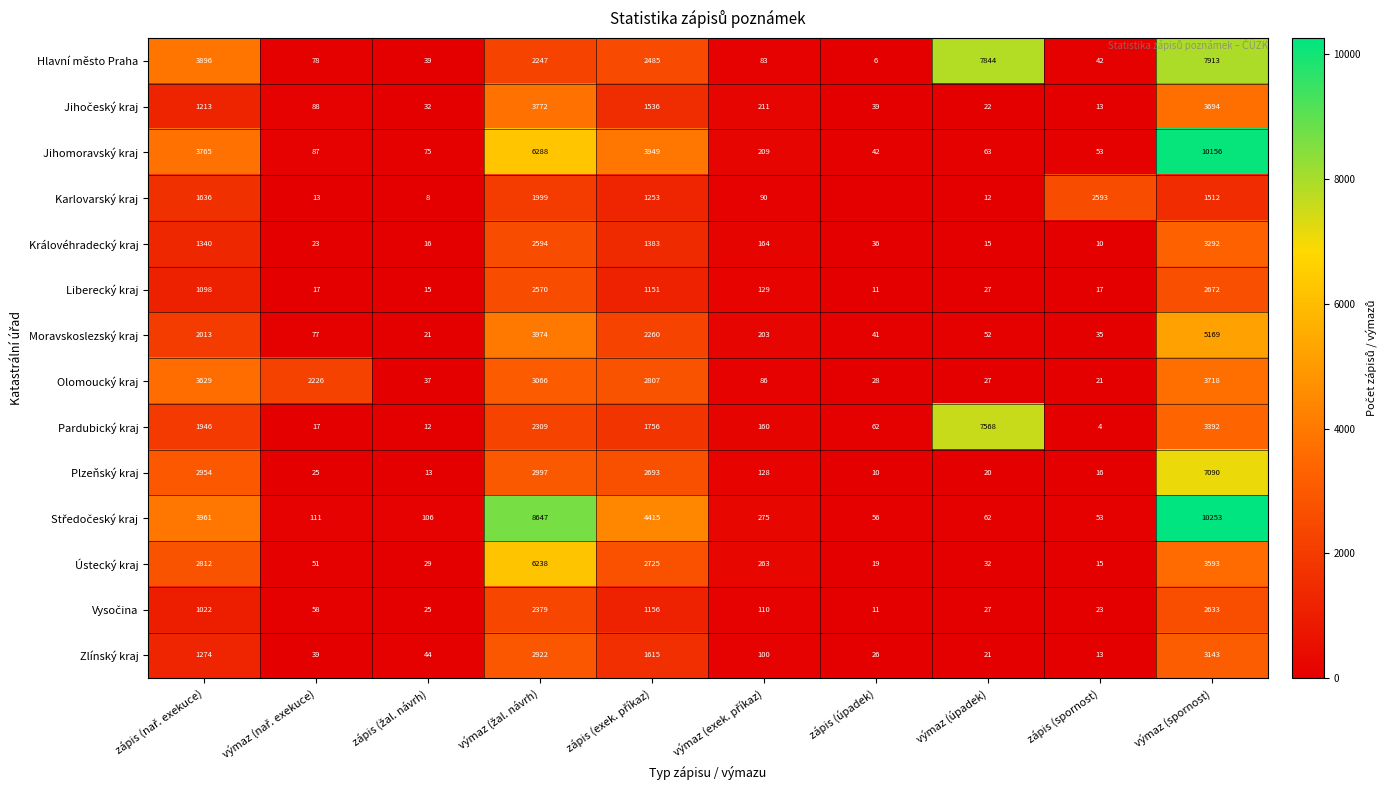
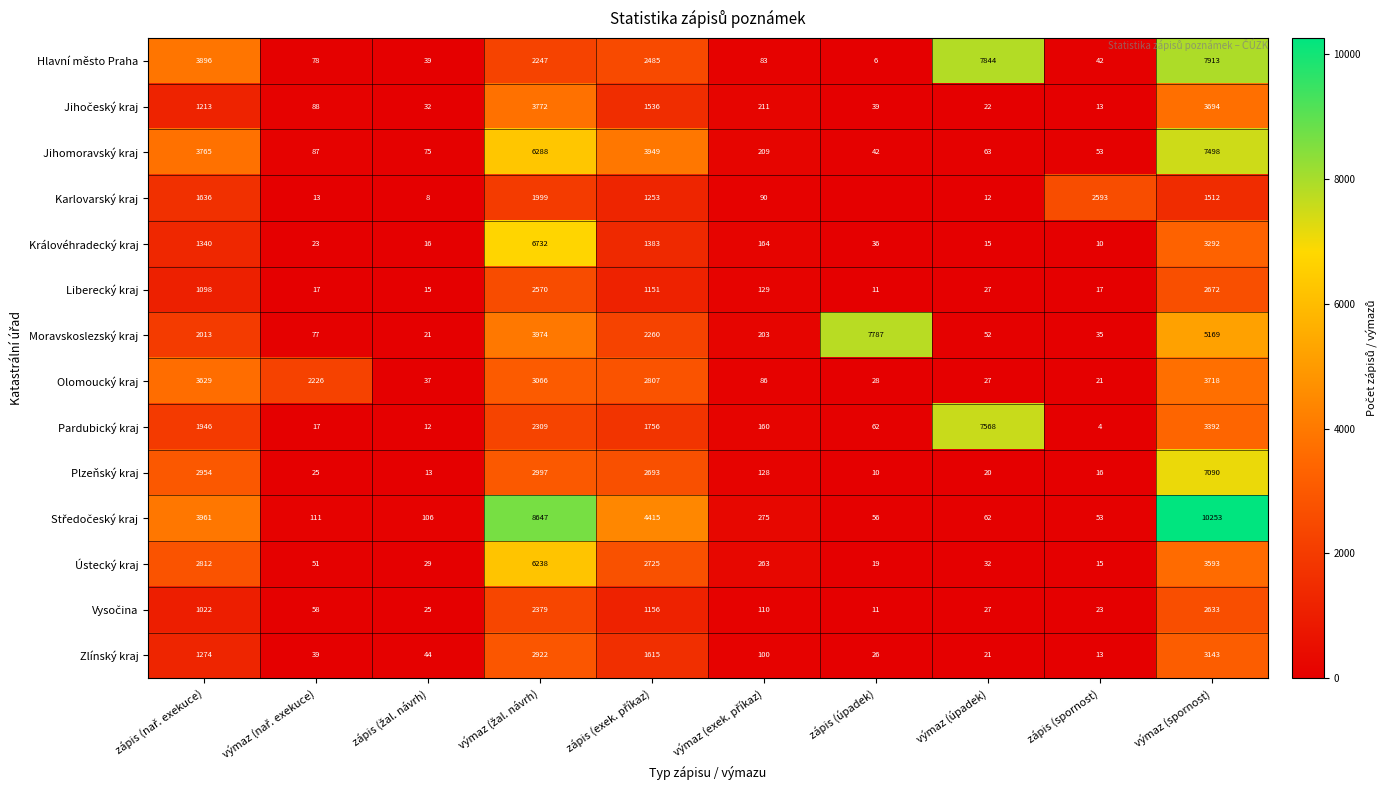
  {
    "Hlavní město Praha": {
      "zápis (nař. exekuce)": 3896,
      "výmaz (nař. exekuce)": 78,
      "zápis (žal. návrh)": 39,
      "výmaz (žal. návrh)": 2247,
      "zápis (exek. příkaz)": 2485,
      "výmaz (exek. příkaz)": 83,
      "zápis (úpadek)": 6,
      "výmaz (úpadek)": 7844,
      "zápis (spornost)": 42
    },
    "Jihočeský kraj": {
      "zápis (nař. exekuce)": 1213,
      "výmaz (nař. exekuce)": 88,
      "zápis (žal. návrh)": 32,
      "výmaz (žal. návrh)": 3772,
      "zápis (exek. příkaz)": 1536,
      "výmaz (exek. příkaz)": 211,
      "zápis (úpadek)": 39,
      "výmaz (úpadek)": 22,
      "zápis (spornost)": 13,
      "výmaz (spornost)": 3694
    },
    "Jihomoravský kraj": {
      "zápis (nař. exekuce)": 3765,
      "výmaz (nař. exekuce)": 87,
      "zápis (žal. návrh)": 75,
      "výmaz (žal. návrh)": 6288,
      "zápis (exek. příkaz)": 3949,
      "výmaz (exek. příkaz)": 209,
      "zápis (úpadek)": 42,
      "výmaz (úpadek)": 63,
      "zápis (spornost)": 53,
-     "výmaz (spornost)": 10156
+     "výmaz (spornost)": 7498
    },
    "Karlovarský kraj": {
      "zápis (nař. exekuce)": 1636,
      "výmaz (nař. exekuce)": 13,
      "zápis (žal. návrh)": 8,
      "výmaz (žal. návrh)": 1999,
      "zápis (exek. příkaz)": 1253,
      "výmaz (exek. příkaz)": 90,
      "výmaz (úpadek)": 12,
      "zápis (spornost)": 2593,
      "výmaz (spornost)": 1512
    },
    "Královéhradecký kraj": {
      "zápis (nař. exekuce)": 1340,
      "výmaz (nař. exekuce)": 23,
      "zápis (žal. návrh)": 16,
-     "výmaz (žal. návrh)": 2594,
+     "výmaz (žal. návrh)": 6732,
      "zápis (exek. příkaz)": 1383,
      "výmaz (exek. příkaz)": 164,
      "zápis (úpadek)": 36,
      "výmaz (úpadek)": 15,
      "zápis (spornost)": 10,
      "výmaz (spornost)": 3292
    },
    "Liberecký kraj": {
      "zápis (nař. exekuce)": 1098,
      "výmaz (nař. exekuce)": 17,
      "zápis (žal. návrh)": 15,
      "výmaz (žal. návrh)": 2570,
      "zápis (exek. příkaz)": 1151,
      "výmaz (exek. příkaz)": 129,
      "zápis (úpadek)": 11,
      "výmaz (úpadek)": 27,
      "zápis (spornost)": 17,
      "výmaz (spornost)": 2672
    },
    "Moravskoslezský kraj": {
      "zápis (nař. exekuce)": 2013,
      "výmaz (nař. exekuce)": 77,
      "zápis (žal. návrh)": 21,
      "výmaz (žal. návrh)": 3974,
      "zápis (exek. příkaz)": 2260,
      "výmaz (exek. příkaz)": 203,
-     "zápis (úpadek)": 41,
+     "zápis (úpadek)": 7787,
      "výmaz (úpadek)": 52,
      "zápis (spornost)": 35,
      "výmaz (spornost)": 5169
    },
    "Olomoucký kraj": {
      "zápis (nař. exekuce)": 3629,
      "výmaz (nař. exekuce)": 2226,
      "zápis (žal. návrh)": 37,
      "výmaz (žal. návrh)": 3066,
      "zápis (exek. příkaz)": 2807,
      "výmaz (exek. příkaz)": 86,
      "zápis (úpadek)": 28,
      "výmaz (úpadek)": 27,
      "zápis (spornost)": 21,
      "výmaz (spornost)": 3718
    },
    "Pardubický kraj": {
      "zápis (nař. exekuce)": 1946,
      "výmaz (nař. exekuce)": 17,
      "zápis (žal. návrh)": 12,
      "výmaz (žal. návrh)": 2309,
      "zápis (exek. příkaz)": 1756,
      "výmaz (exek. příkaz)": 160,
      "zápis (úpadek)": 62,
      "výmaz (úpadek)": 7568,
      "zápis (spornost)": 4,
      "výmaz (spornost)": 3392
    },
    "Plzeňský kraj": {
      "zápis (nař. exekuce)": 2954,
      "výmaz (nař. exekuce)": 25,
      "zápis (žal. návrh)": 13,
      "výmaz (žal. návrh)": 2997,
      "zápis (exek. příkaz)": 2693,
      "výmaz (exek. příkaz)": 128,
      "zápis (úpadek)": 10,
      "výmaz (úpadek)": 20,
      "zápis (spornost)": 16,
      "výmaz (spornost)": 7090
    },
    "Středočeský kraj": {
      "zápis (nař. exekuce)": 3961,
      "výmaz (nař. exekuce)": 111,
      "zápis (žal. návrh)": 106,
      "výmaz (žal. návrh)": 8647,
      "zápis (exek. příkaz)": 4415,
      "výmaz (exek. příkaz)": 275,
      "zápis (úpadek)": 56,
      "výmaz (úpadek)": 62,
      "zápis (spornost)": 53,
      "výmaz (spornost)": 10253
    },
    "Ústecký kraj": {
      "zápis (nař. exekuce)": 2812,
      "výmaz (nař. exekuce)": 51,
      "zápis (žal. návrh)": 29,
      "výmaz (žal. návrh)": 6238,
      "zápis (exek. příkaz)": 2725,
      "výmaz (exek. příkaz)": 263,
      "zápis (úpadek)": 19,
      "výmaz (úpadek)": 32,
      "zápis (spornost)": 15,
      "výmaz (spornost)": 3593
    },
    "Vysočina": {
      "zápis (nař. exekuce)": 1022,
      "výmaz (nař. exekuce)": 58,
      "zápis (žal. návrh)": 25,
      "výmaz (žal. návrh)": 2379,
      "zápis (exek. příkaz)": 1156,
      "výmaz (exek. příkaz)": 110,
      "zápis (úpadek)": 11,
      "výmaz (úpadek)": 27,
      "zápis (spornost)": 23,
      "výmaz (spornost)": 2633
    },
    "Zlínský kraj": {
      "zápis (nař. exekuce)": 1274,
      "výmaz (nař. exekuce)": 39,
      "zápis (žal. návrh)": 44,
      "výmaz (žal. návrh)": 2922,
      "zápis (exek. příkaz)": 1615,
      "výmaz (exek. příkaz)": 100,
      "zápis (úpadek)": 26,
      "výmaz (úpadek)": 21,
      "zápis (spornost)": 13,
      "výmaz (spornost)": 3143
    }
  }
